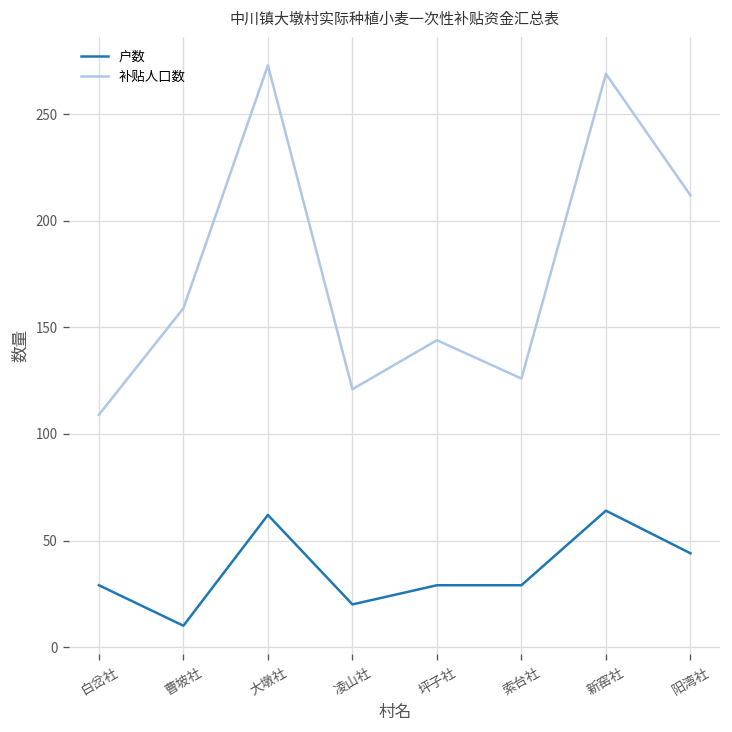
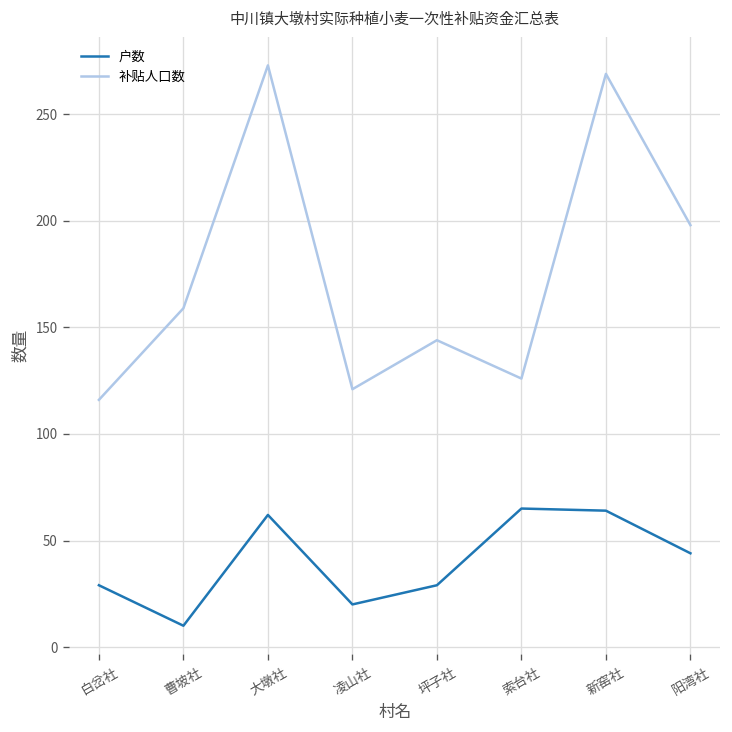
  {
    "户数": {
      "白岔社": 29,
      "曹坡社": 10,
      "大墩社": 62,
      "凌山社": 20,
      "坪子社": 29,
-     "索台社": 29,
+     "索台社": 65,
      "新窑社": 64,
      "阳湾社": 44
    },
    "补贴人口数": {
-     "白岔社": 109,
+     "白岔社": 116,
      "曹坡社": 159,
      "大墩社": 273,
      "凌山社": 121,
      "坪子社": 144,
      "索台社": 126,
      "新窑社": 269,
-     "阳湾社": 212
+     "阳湾社": 198
    }
  }
